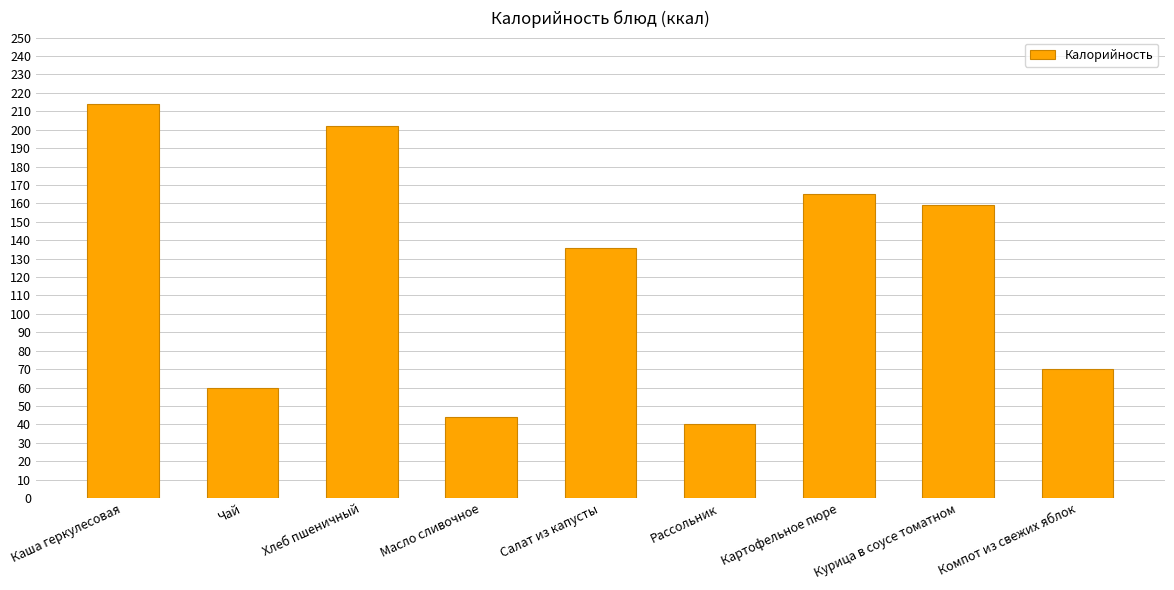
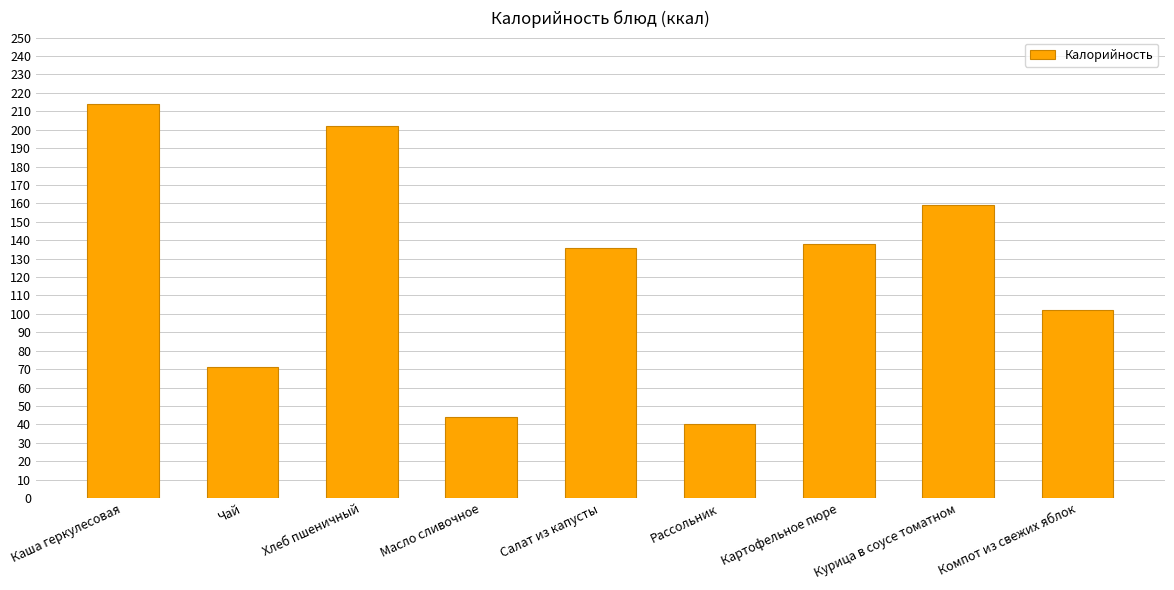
  {
    "Каша геркулесовая": 214,
-   "Чай": 60,
+   "Чай": 71,
    "Хлеб пшеничный": 202,
    "Масло сливочное": 44,
    "Салат из капусты": 136,
    "Рассольник": 40,
-   "Картофельное пюре": 165,
+   "Картофельное пюре": 138,
    "Курица в соусе томатном": 159,
-   "Компот из свежих яблок": 70
+   "Компот из свежих яблок": 102
  }
